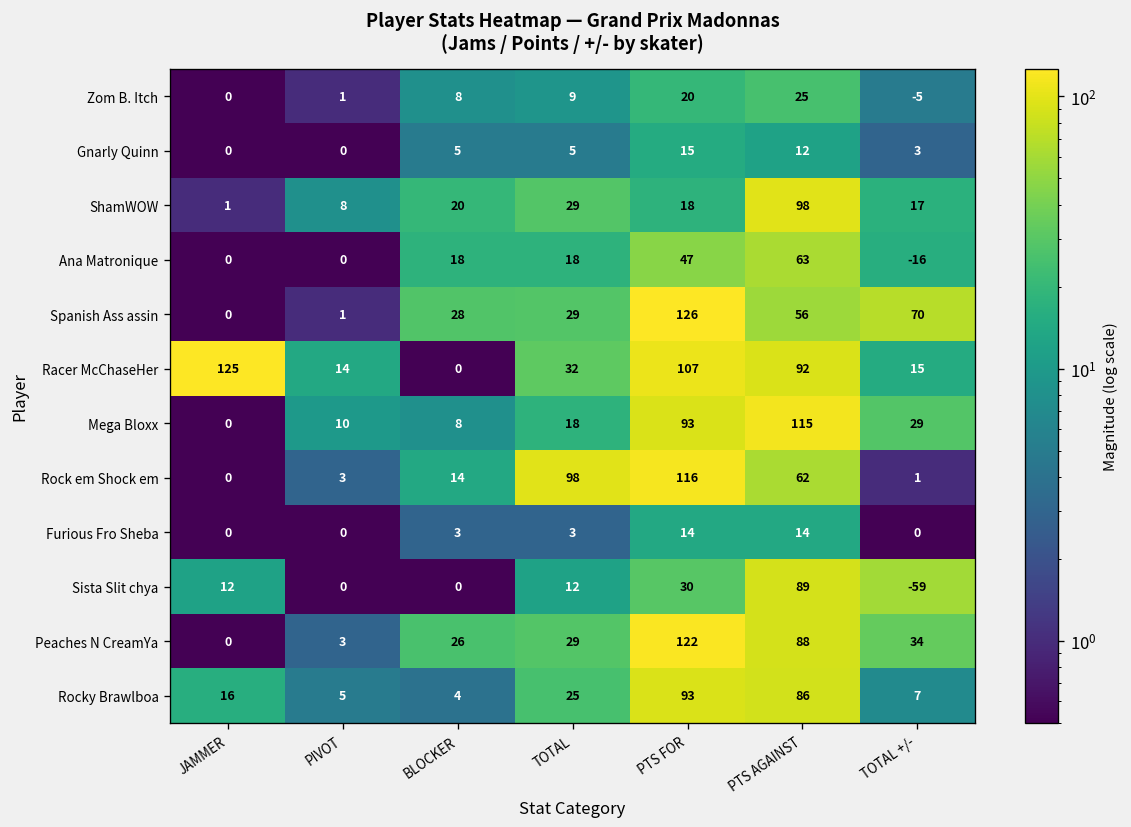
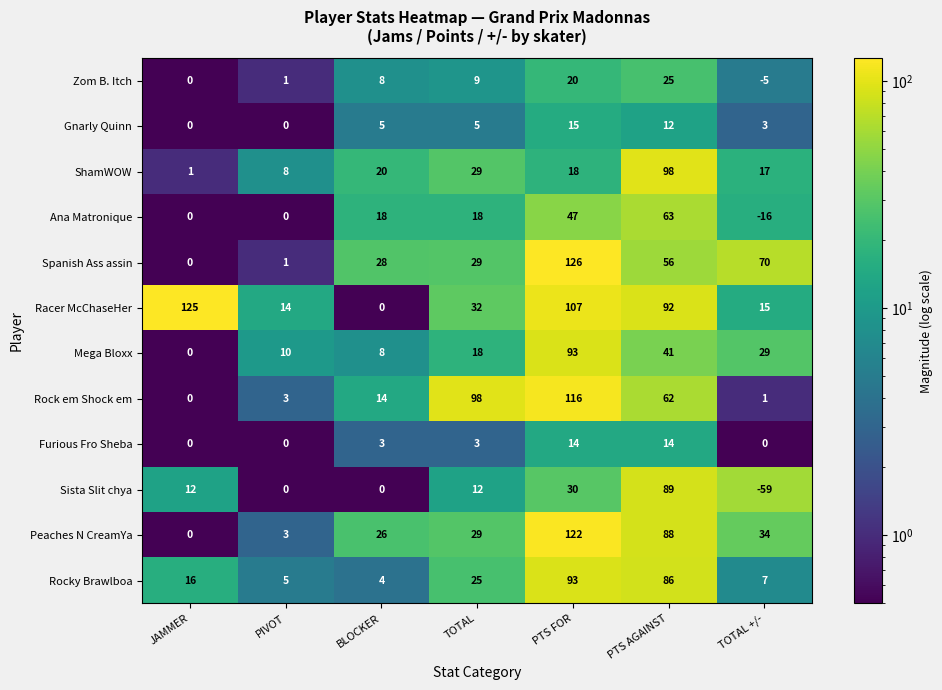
  {
    "Zom B. Itch": {
      "JAMMER": 0,
      "PIVOT": 1,
      "BLOCKER": 8,
      "TOTAL": 9,
      "PTS FOR": 20,
      "PTS AGAINST": 25,
      "TOTAL +/-": -5
    },
    "Gnarly Quinn": {
      "JAMMER": 0,
      "PIVOT": 0,
      "BLOCKER": 5,
      "TOTAL": 5,
      "PTS FOR": 15,
      "PTS AGAINST": 12,
      "TOTAL +/-": 3
    },
    "ShamWOW": {
      "JAMMER": 1,
      "PIVOT": 8,
      "BLOCKER": 20,
      "TOTAL": 29,
      "PTS FOR": 18,
      "PTS AGAINST": 98,
      "TOTAL +/-": 17
    },
    "Ana Matronique": {
      "JAMMER": 0,
      "PIVOT": 0,
      "BLOCKER": 18,
      "TOTAL": 18,
      "PTS FOR": 47,
      "PTS AGAINST": 63,
      "TOTAL +/-": -16
    },
    "Spanish Ass assin": {
      "JAMMER": 0,
      "PIVOT": 1,
      "BLOCKER": 28,
      "TOTAL": 29,
      "PTS FOR": 126,
      "PTS AGAINST": 56,
      "TOTAL +/-": 70
    },
    "Racer McChaseHer": {
      "JAMMER": 125,
      "PIVOT": 14,
      "BLOCKER": 0,
      "TOTAL": 32,
      "PTS FOR": 107,
      "PTS AGAINST": 92,
      "TOTAL +/-": 15
    },
    "Mega Bloxx": {
      "JAMMER": 0,
      "PIVOT": 10,
      "BLOCKER": 8,
      "TOTAL": 18,
      "PTS FOR": 93,
-     "PTS AGAINST": 115,
+     "PTS AGAINST": 41,
      "TOTAL +/-": 29
    },
    "Rock em Shock em": {
      "JAMMER": 0,
      "PIVOT": 3,
      "BLOCKER": 14,
      "TOTAL": 98,
      "PTS FOR": 116,
      "PTS AGAINST": 62,
      "TOTAL +/-": 1
    },
    "Furious Fro Sheba": {
      "JAMMER": 0,
      "PIVOT": 0,
      "BLOCKER": 3,
      "TOTAL": 3,
      "PTS FOR": 14,
      "PTS AGAINST": 14,
      "TOTAL +/-": 0
    },
    "Sista Slit chya": {
      "JAMMER": 12,
      "PIVOT": 0,
      "BLOCKER": 0,
      "TOTAL": 12,
      "PTS FOR": 30,
      "PTS AGAINST": 89,
      "TOTAL +/-": -59
    },
    "Peaches N CreamYa": {
      "JAMMER": 0,
      "PIVOT": 3,
      "BLOCKER": 26,
      "TOTAL": 29,
      "PTS FOR": 122,
      "PTS AGAINST": 88,
      "TOTAL +/-": 34
    },
    "Rocky Brawlboa": {
      "JAMMER": 16,
      "PIVOT": 5,
      "BLOCKER": 4,
      "TOTAL": 25,
      "PTS FOR": 93,
      "PTS AGAINST": 86,
      "TOTAL +/-": 7
    }
  }
